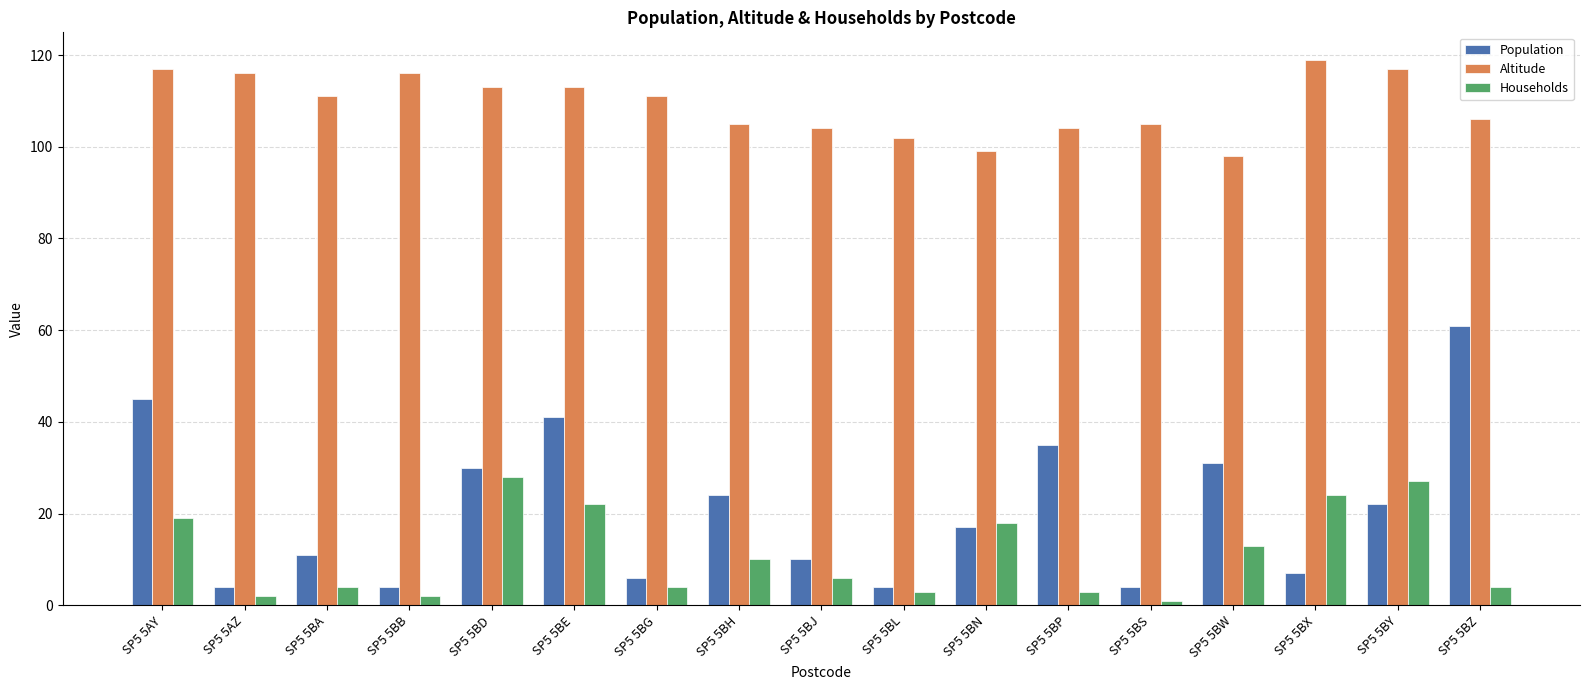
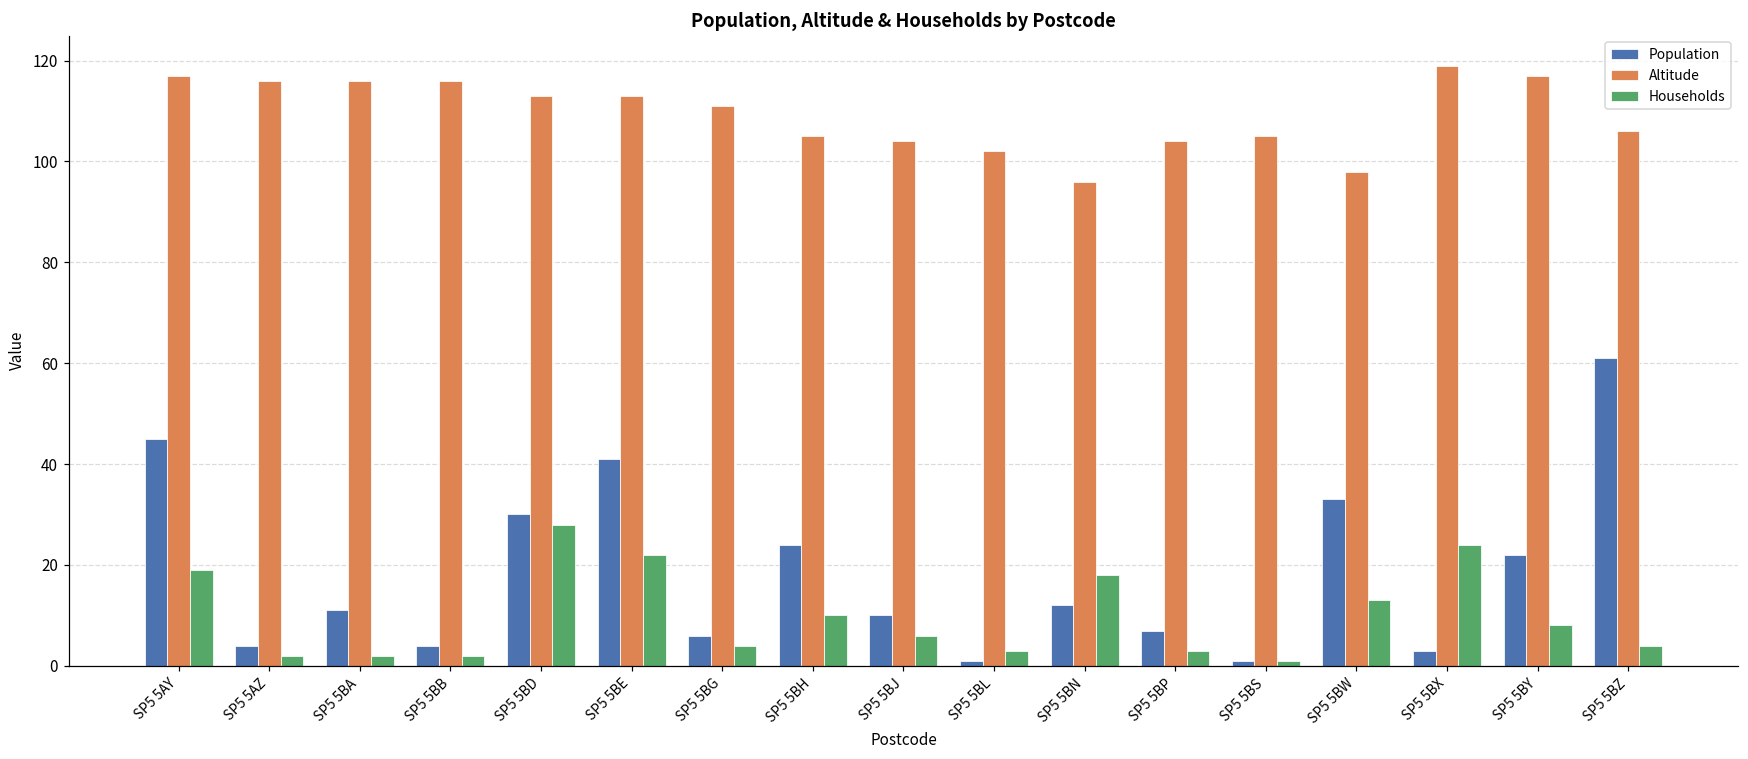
  {
    "Population": {
      "SP5 5AY": 45,
      "SP5 5AZ": 4,
      "SP5 5BA": 11,
      "SP5 5BB": 4,
      "SP5 5BD": 30,
      "SP5 5BE": 41,
      "SP5 5BG": 6,
      "SP5 5BH": 24,
      "SP5 5BJ": 10,
-     "SP5 5BL": 4,
-     "SP5 5BN": 17,
-     "SP5 5BP": 35,
-     "SP5 5BS": 4,
-     "SP5 5BW": 31,
-     "SP5 5BX": 7,
+     "SP5 5BL": 1,
+     "SP5 5BN": 12,
+     "SP5 5BP": 7,
+     "SP5 5BS": 1,
+     "SP5 5BW": 33,
+     "SP5 5BX": 3,
      "SP5 5BY": 22,
      "SP5 5BZ": 61
    },
    "Altitude": {
      "SP5 5AY": 117,
      "SP5 5AZ": 116,
-     "SP5 5BA": 111,
+     "SP5 5BA": 116,
      "SP5 5BB": 116,
      "SP5 5BD": 113,
      "SP5 5BE": 113,
      "SP5 5BG": 111,
      "SP5 5BH": 105,
      "SP5 5BJ": 104,
      "SP5 5BL": 102,
-     "SP5 5BN": 99,
+     "SP5 5BN": 96,
      "SP5 5BP": 104,
      "SP5 5BS": 105,
      "SP5 5BW": 98,
      "SP5 5BX": 119,
      "SP5 5BY": 117,
      "SP5 5BZ": 106
    },
    "Households": {
      "SP5 5AY": 19,
      "SP5 5AZ": 2,
-     "SP5 5BA": 4,
+     "SP5 5BA": 2,
      "SP5 5BB": 2,
      "SP5 5BD": 28,
      "SP5 5BE": 22,
      "SP5 5BG": 4,
      "SP5 5BH": 10,
      "SP5 5BJ": 6,
      "SP5 5BL": 3,
      "SP5 5BN": 18,
      "SP5 5BP": 3,
      "SP5 5BS": 1,
      "SP5 5BW": 13,
      "SP5 5BX": 24,
-     "SP5 5BY": 27,
+     "SP5 5BY": 8,
      "SP5 5BZ": 4
    }
  }
